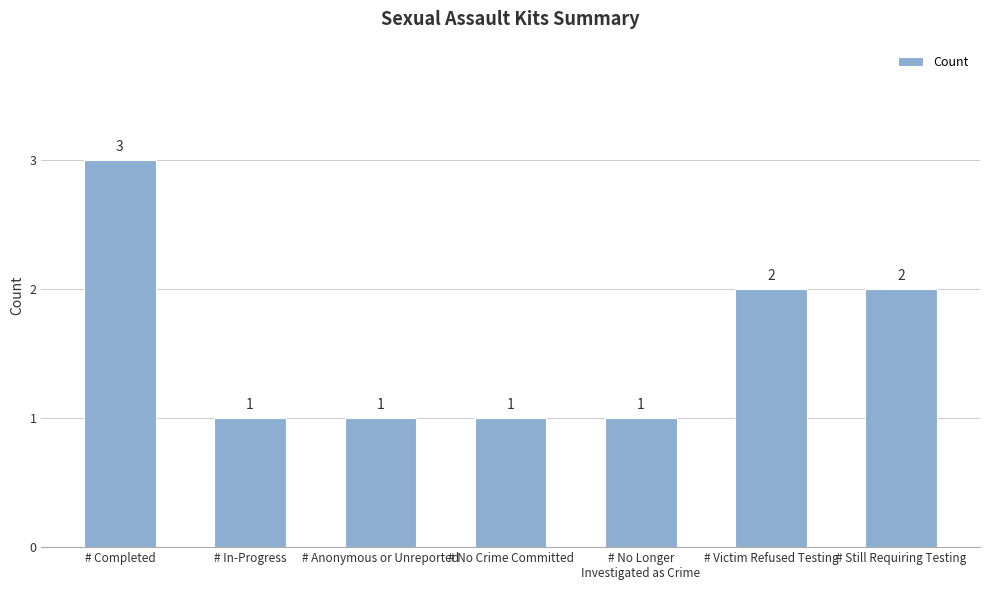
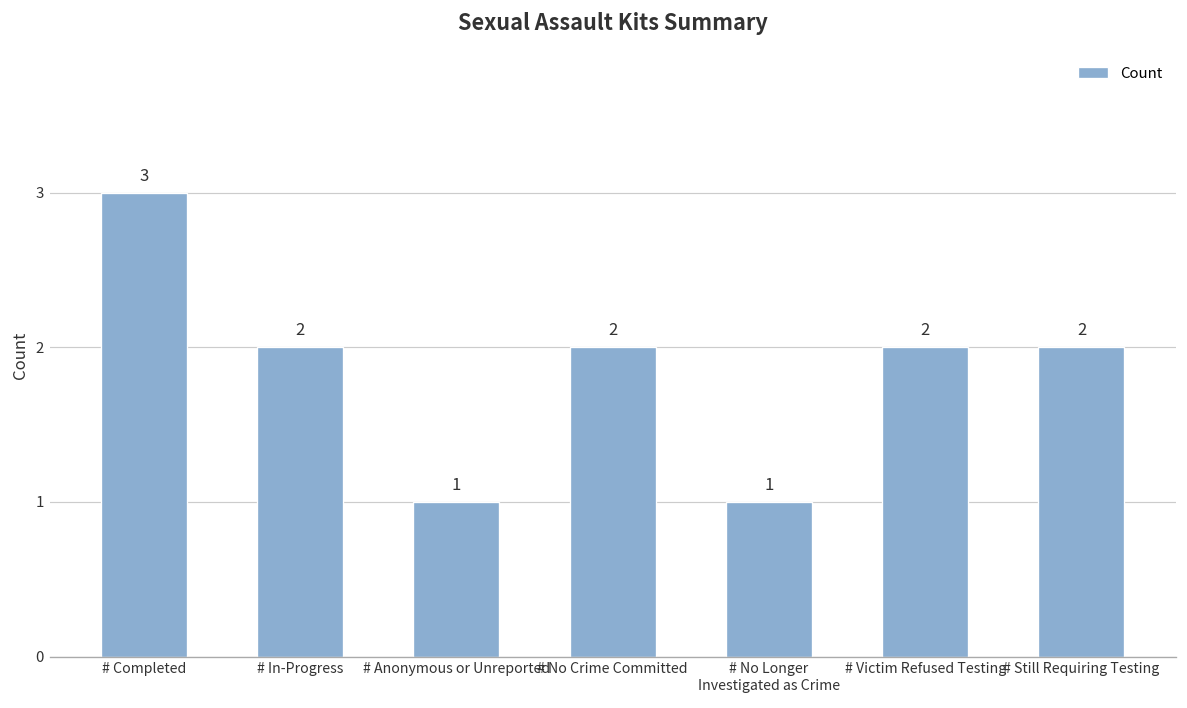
  {
    "# Completed": 3,
-   "# In-Progress": 1,
+   "# In-Progress": 2,
    "# Anonymous or Unreported": 1,
-   "# No Crime Committed": 1,
+   "# No Crime Committed": 2,
    "# No Longer Investigated as Crime": 1,
    "# Victim Refused Testing": 2,
    "# Still Requiring Testing": 2
  }
